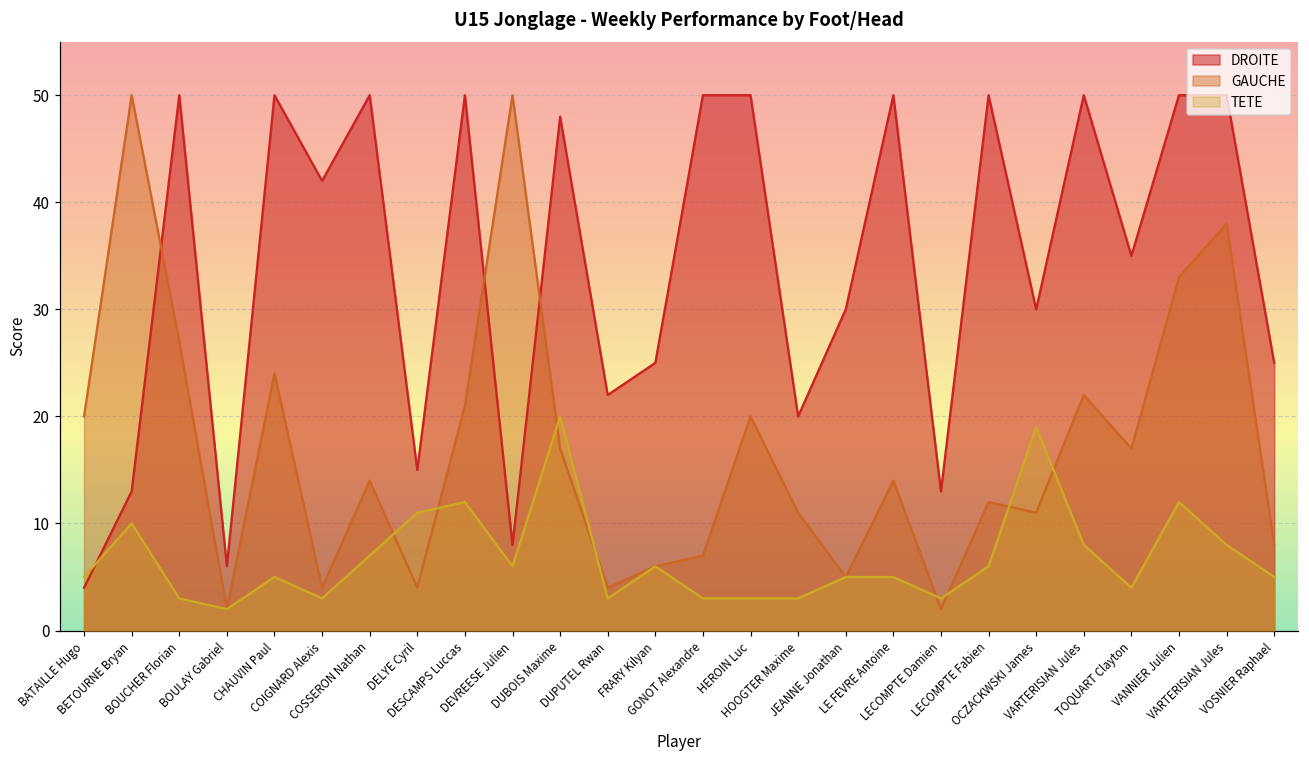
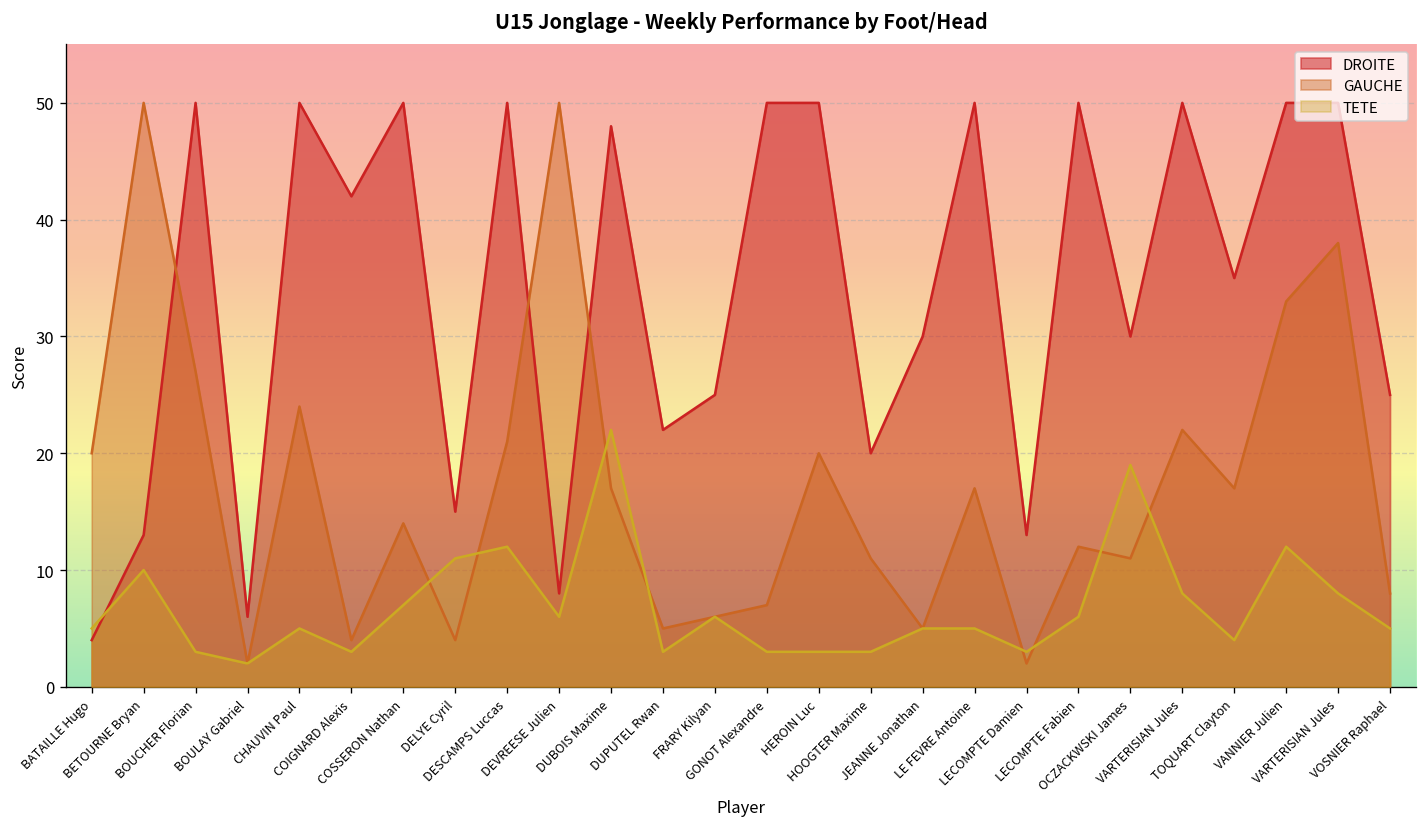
  {
    "DROITE": {
      "BATAILLE Hugo": 4,
      "BETOURNE Bryan": 13,
      "BOUCHER Florian": 50,
      "BOULAY Gabriel": 6,
      "CHAUVIN Paul": 50,
      "COIGNARD Alexis": 42,
      "COSSERON Nathan": 50,
      "DELYE Cyril": 15,
      "DESCAMPS Luccas": 50,
      "DEVREESE Julien": 8,
      "DUBOIS Maxime": 48,
      "DUPUTEL Rwan": 22,
      "FRARY Kilyan": 25,
      "GONOT Alexandre": 50,
      "HEROIN Luc": 50,
      "HOOGTER Maxime": 20,
      "JEANNE Jonathan": 30,
      "LE FEVRE Antoine": 50,
      "LECOMPTE Damien": 13,
      "LECOMPTE Fabien": 50,
      "OCZACKWSKI James": 30,
      "TOQUART Clayton": 35,
      "VANNIER Julien": 50,
      "VOSNIER Raphael": 25
    },
    "GAUCHE": {
      "BATAILLE Hugo": 20,
      "BETOURNE Bryan": 50,
      "BOUCHER Florian": 27,
      "CHAUVIN Paul": 24,
      "COIGNARD Alexis": 4,
      "COSSERON Nathan": 14,
      "DELYE Cyril": 4,
      "DESCAMPS Luccas": 21,
      "DEVREESE Julien": 50,
      "DUBOIS Maxime": 17,
-     "DUPUTEL Rwan": 4,
+     "DUPUTEL Rwan": 5,
      "GONOT Alexandre": 7,
      "HEROIN Luc": 20,
      "HOOGTER Maxime": 11,
-     "LE FEVRE Antoine": 14,
+     "LE FEVRE Antoine": 17,
      "LECOMPTE Damien": 2,
      "LECOMPTE Fabien": 12,
      "OCZACKWSKI James": 11,
      "TOQUART Clayton": 17,
      "VANNIER Julien": 33,
      "VOSNIER Raphael": 8
    },
    "TETE": {
      "BATAILLE Hugo": 5,
      "BETOURNE Bryan": 10,
      "BOUCHER Florian": 3,
      "CHAUVIN Paul": 5,
      "COIGNARD Alexis": 3,
      "COSSERON Nathan": 7,
      "DELYE Cyril": 11,
      "DESCAMPS Luccas": 12,
      "DEVREESE Julien": 6,
-     "DUBOIS Maxime": 20,
+     "DUBOIS Maxime": 22,
      "DUPUTEL Rwan": 3,
      "GONOT Alexandre": 3,
      "HEROIN Luc": 3,
      "HOOGTER Maxime": 3,
      "LE FEVRE Antoine": 5,
      "LECOMPTE Damien": 3,
      "LECOMPTE Fabien": 6,
      "OCZACKWSKI James": 19,
      "TOQUART Clayton": 4,
      "VANNIER Julien": 12,
      "VOSNIER Raphael": 5
    }
  }
